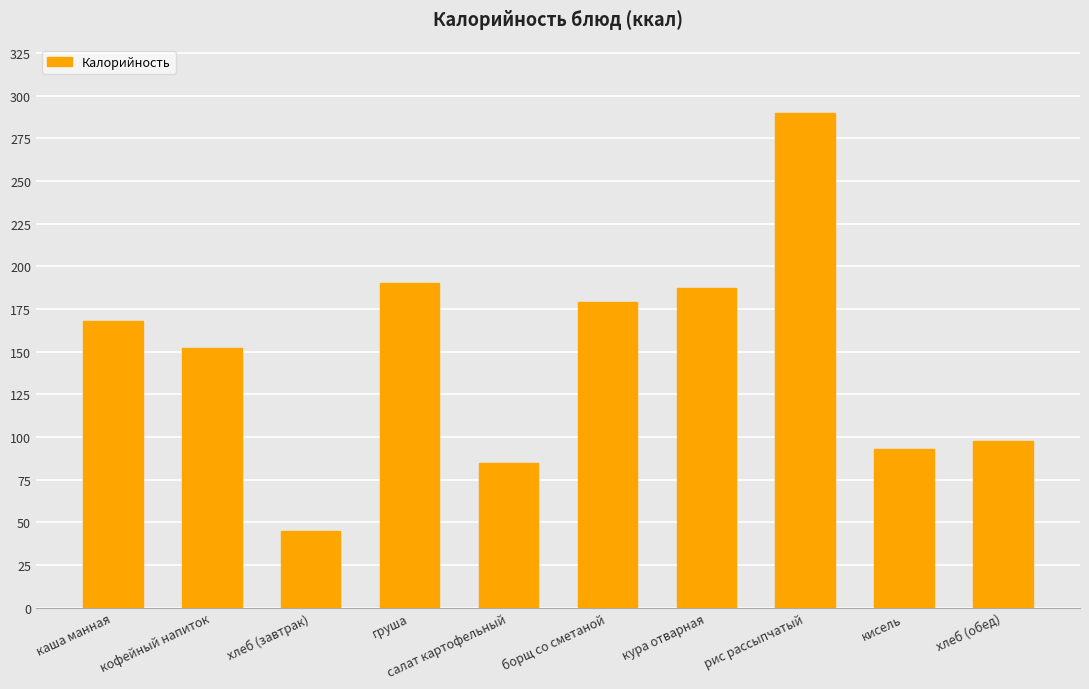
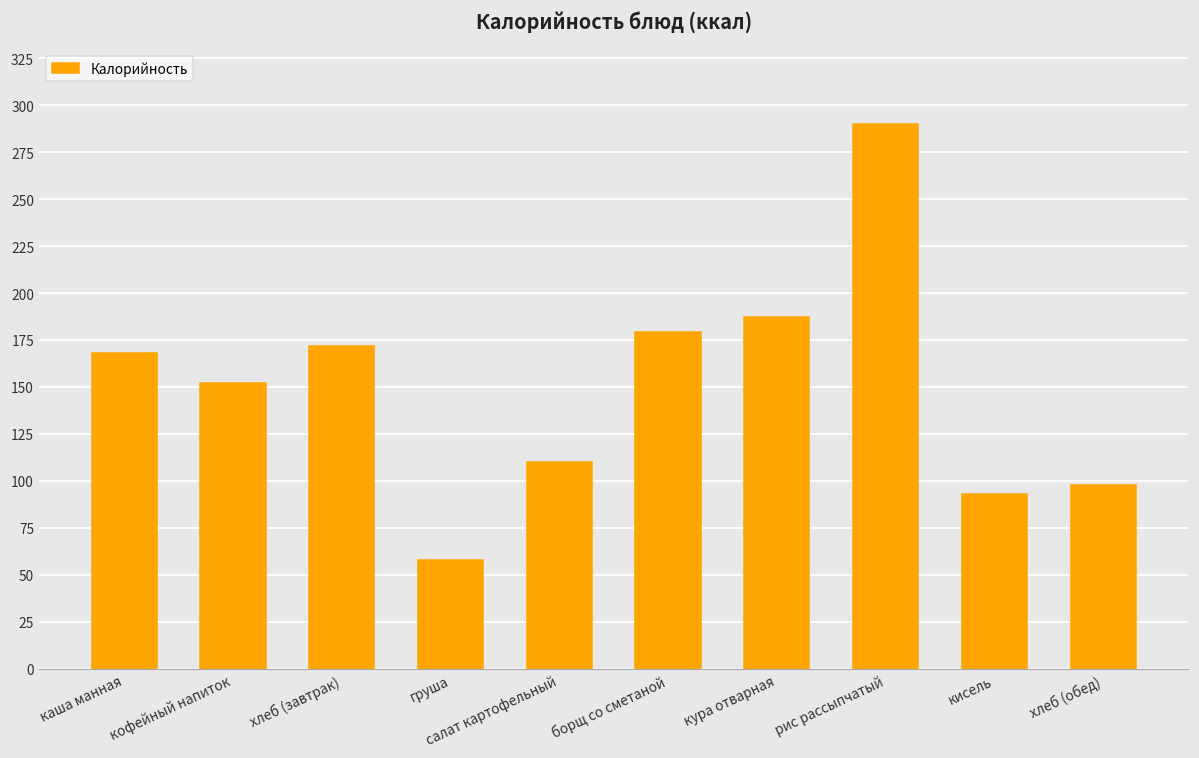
  {
    "каша манная": 168,
    "кофейный напиток": 152,
-   "хлеб (завтрак)": 45,
-   "груша": 190,
-   "салат картофельный": 85,
+   "хлеб (завтрак)": 172,
+   "груша": 58,
+   "салат картофельный": 110,
    "борщ со сметаной": 179,
    "кура отварная": 188,
    "рис рассыпчатый": 290,
    "кисель": 93,
    "хлеб (обед)": 98
  }
